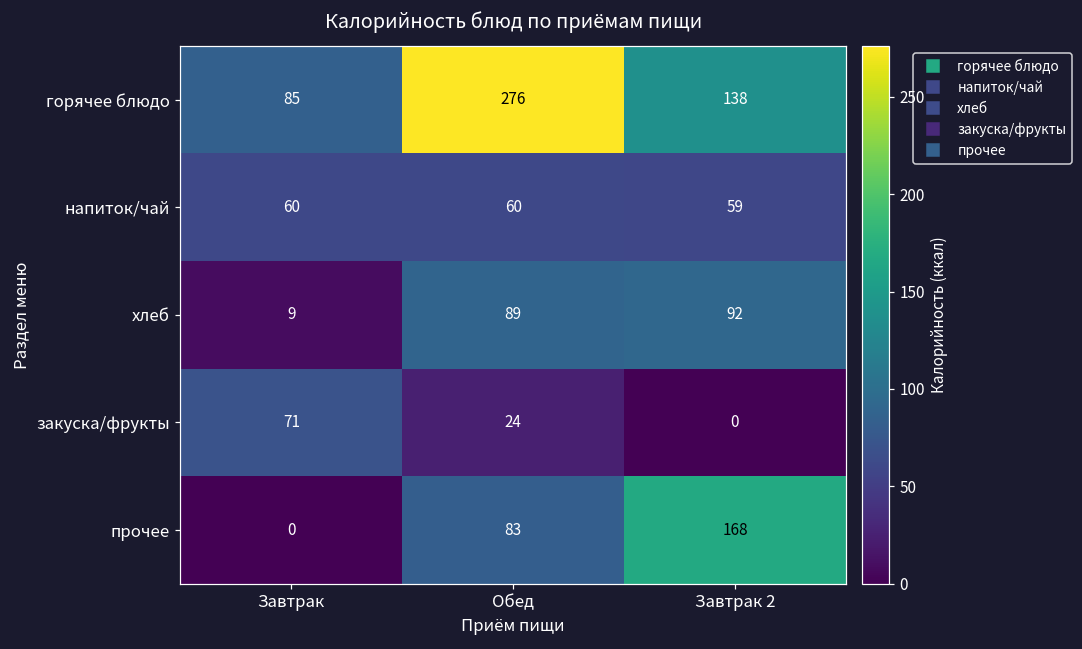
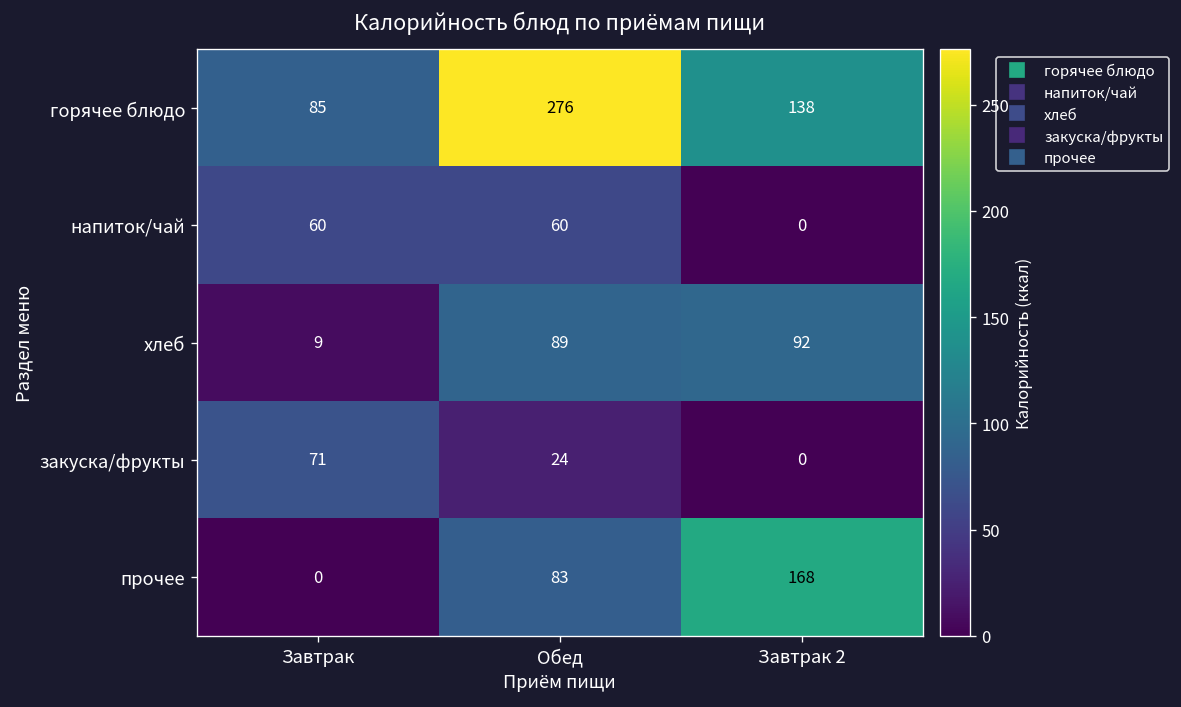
  {
    "горячее блюдо": {
      "Завтрак": 85,
      "Обед": 276,
      "Завтрак 2": 138
    },
    "напиток/чай": {
      "Завтрак": 60,
      "Обед": 60,
-     "Завтрак 2": 59
+     "Завтрак 2": 0
    },
    "хлеб": {
      "Завтрак": 9,
      "Обед": 89,
      "Завтрак 2": 92
    },
    "закуска/фрукты": {
      "Завтрак": 71,
      "Обед": 24,
      "Завтрак 2": 0
    },
    "прочее": {
      "Завтрак": 0,
      "Обед": 83,
      "Завтрак 2": 168
    }
  }
